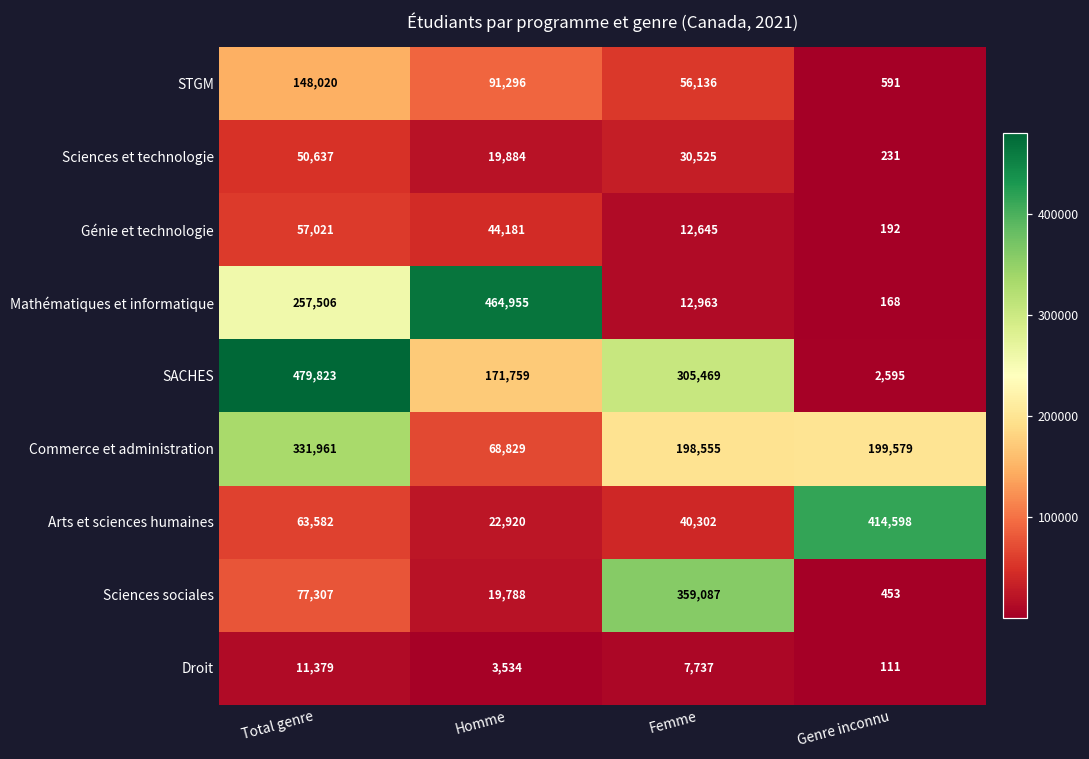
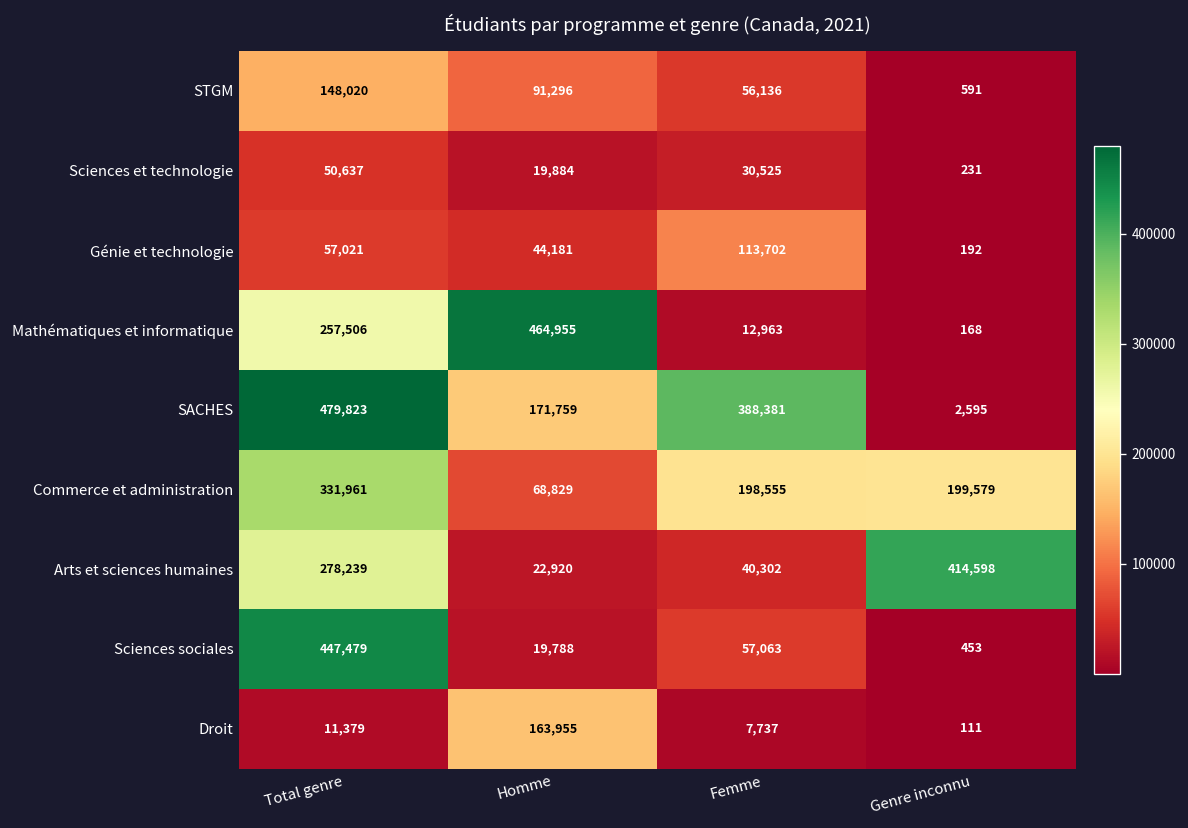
  {
    "STGM": {
      "Total genre": "148,020",
      "Homme": "91,296",
      "Femme": "56,136",
      "Genre inconnu": "591"
    },
    "Sciences et technologie": {
      "Total genre": "50,637",
      "Homme": "19,884",
      "Femme": "30,525",
      "Genre inconnu": "231"
    },
    "Génie et technologie": {
      "Total genre": "57,021",
      "Homme": "44,181",
-     "Femme": "12,645",
+     "Femme": "113,702",
      "Genre inconnu": "192"
    },
    "Mathématiques et informatique": {
      "Total genre": "257,506",
      "Homme": "464,955",
      "Femme": "12,963",
      "Genre inconnu": "168"
    },
    "SACHES": {
      "Total genre": "479,823",
      "Homme": "171,759",
-     "Femme": "305,469",
+     "Femme": "388,381",
      "Genre inconnu": "2,595"
    },
    "Commerce et administration": {
      "Total genre": "331,961",
      "Homme": "68,829",
      "Femme": "198,555",
      "Genre inconnu": "199,579"
    },
    "Arts et sciences humaines": {
-     "Total genre": "63,582",
+     "Total genre": "278,239",
      "Homme": "22,920",
      "Femme": "40,302",
      "Genre inconnu": "414,598"
    },
    "Sciences sociales": {
-     "Total genre": "77,307",
+     "Total genre": "447,479",
      "Homme": "19,788",
-     "Femme": "359,087",
+     "Femme": "57,063",
      "Genre inconnu": "453"
    },
    "Droit": {
      "Total genre": "11,379",
-     "Homme": "3,534",
+     "Homme": "163,955",
      "Femme": "7,737",
      "Genre inconnu": "111"
    }
  }
